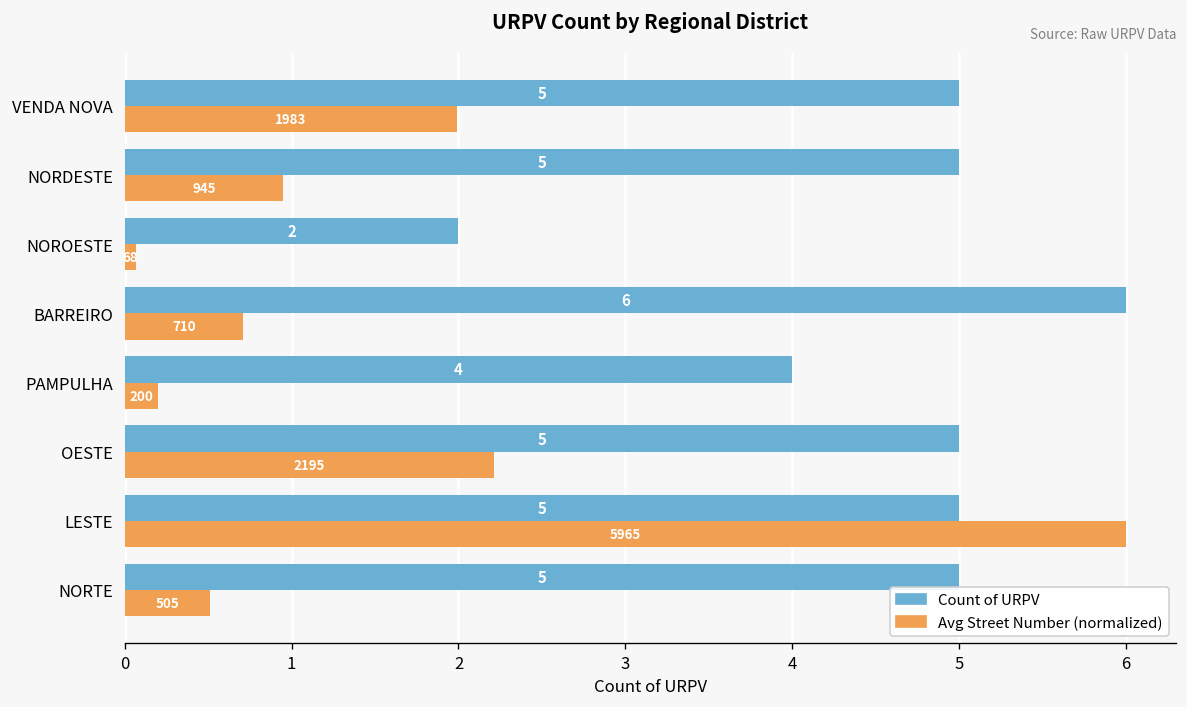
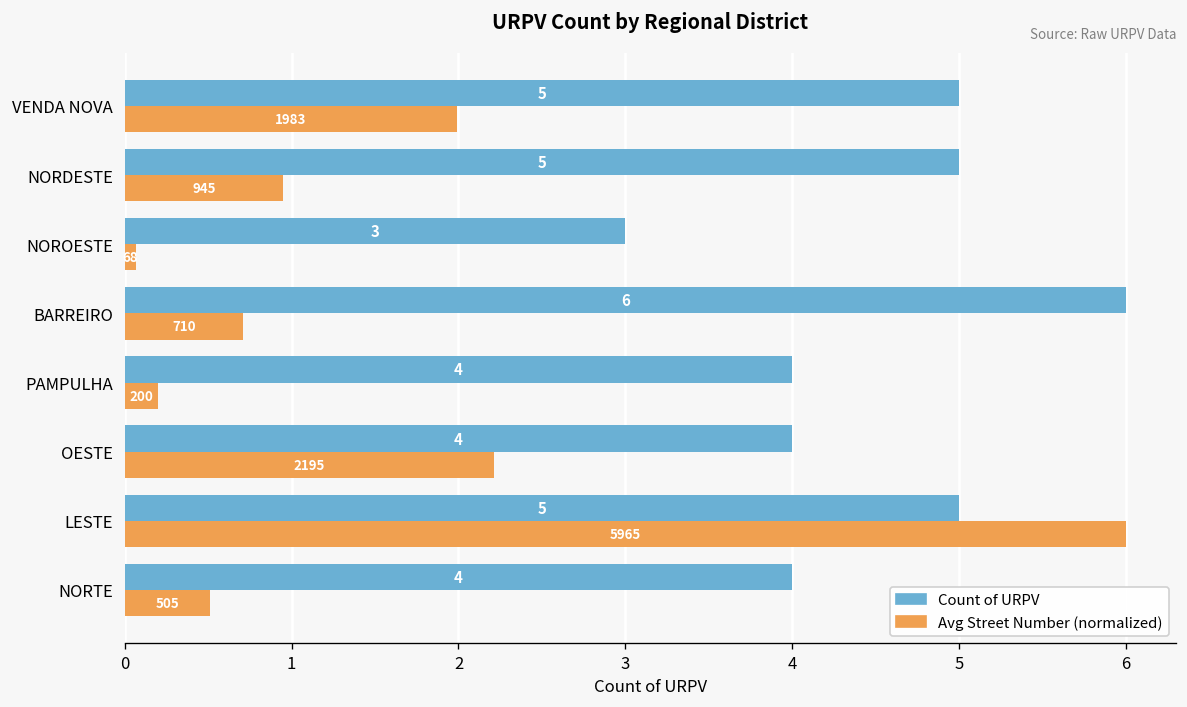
  {
    "Count of URPV": {
      "VENDA NOVA": 5,
      "NORDESTE": 5,
-     "NOROESTE": 2,
+     "NOROESTE": 3,
      "BARREIRO": 6,
      "PAMPULHA": 4,
-     "OESTE": 5,
+     "OESTE": 4,
      "LESTE": 5,
-     "NORTE": 5
+     "NORTE": 4
    }
  }
